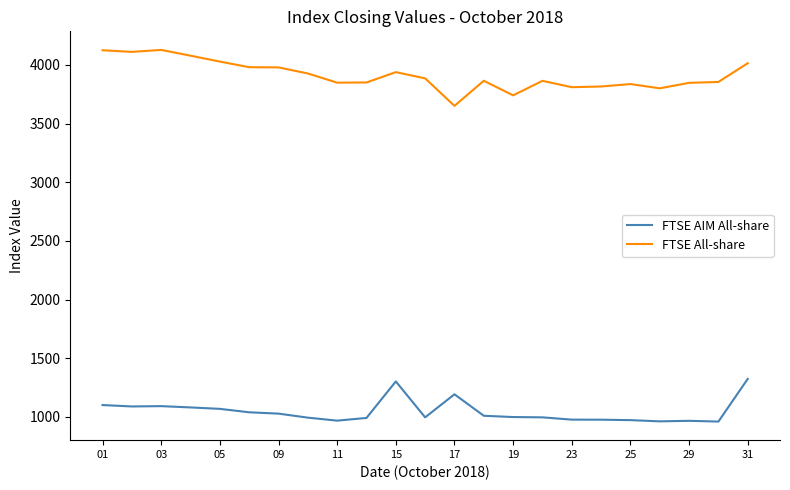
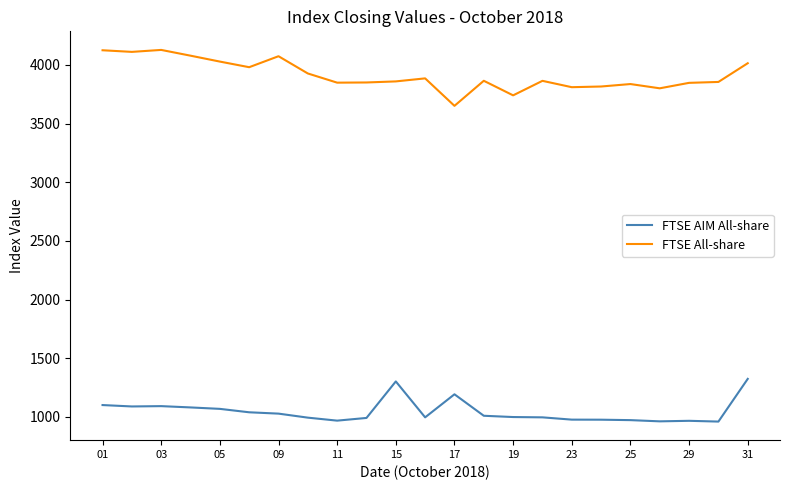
  {
    "FTSE AIM All-share": {
      "01": 1100,
      "03": 1090,
      "05": 1070,
      "09": 1030,
      "11": 970,
      "15": 1300,
      "17": 1190,
      "19": 1000,
      "23": 980,
      "25": 970,
      "29": 970,
      "31": 1320
    },
    "FTSE All-share": {
      "01": 4120,
      "03": 4130,
      "05": 4030,
-     "09": 3980,
+     "09": 4070,
      "11": 3850,
-     "15": 3940,
+     "15": 3860,
      "17": 3650,
      "19": 3740,
      "23": 3810,
      "25": 3840,
      "29": 3850,
      "31": 4010
    }
  }
